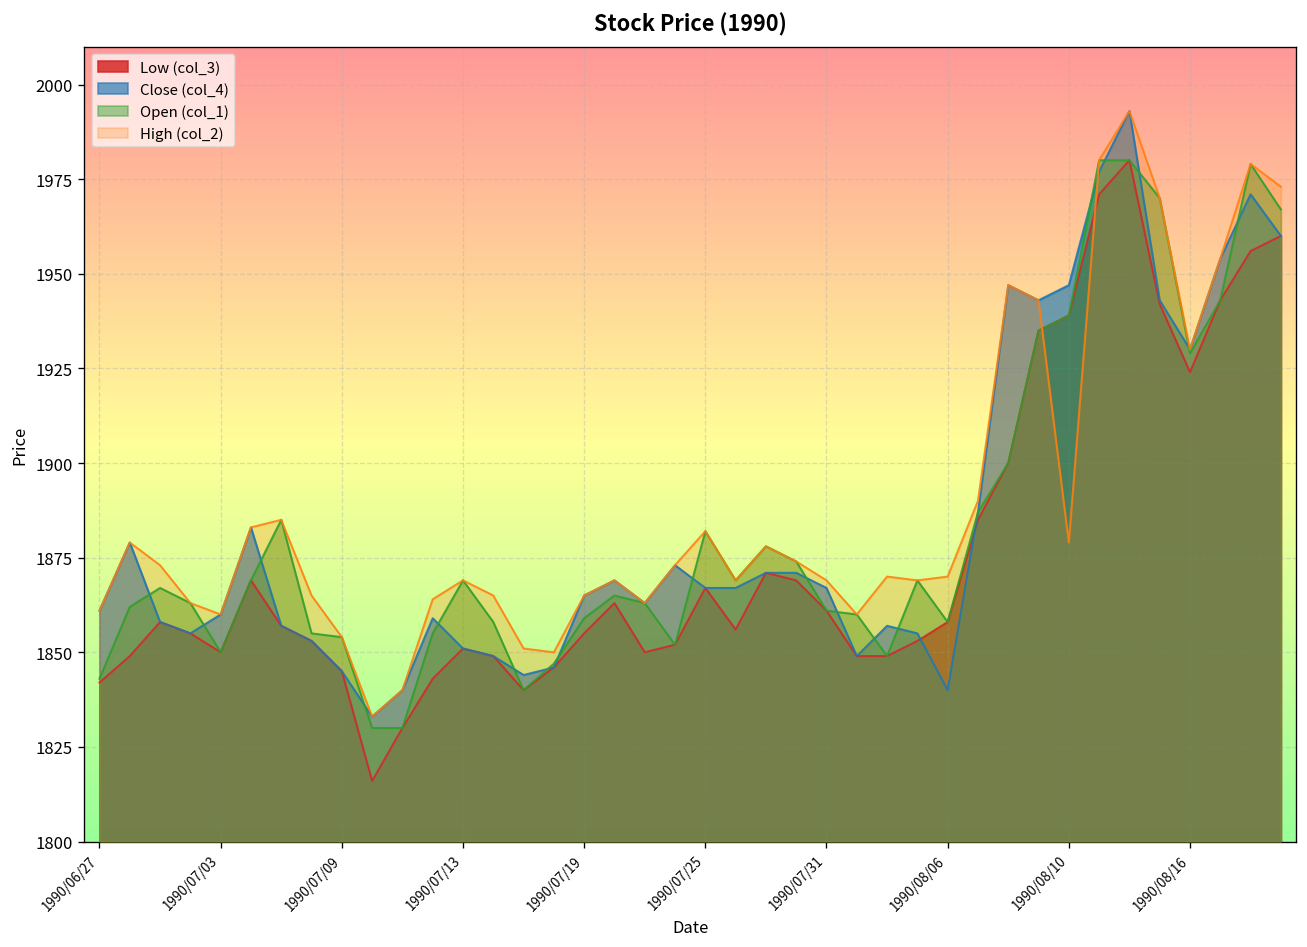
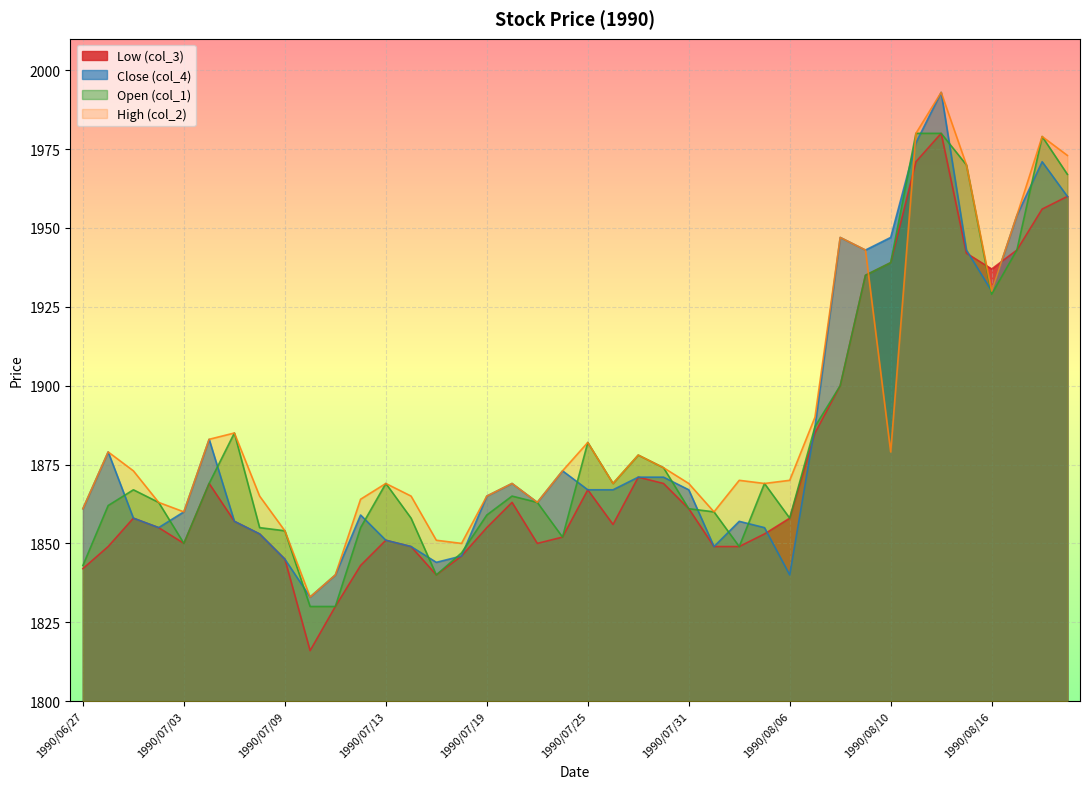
  {
    "Low (col_3)": {
      "1990/06/27": 1842,
      "1990/07/19": 1855,
-     "1990/08/16": 1924
+     "1990/08/16": 1937
    },
    "Close (col_4)": {
      "1990/07/31": 1867,
      "1990/08/06": 1840,
      "1990/08/10": 1947
    },
    "Open (col_1)": {
      "1990/06/27": 1843,
      "1990/07/19": 1859,
      "1990/08/16": 1929
    },
    "High (col_2)": {
      "1990/07/31": 1869,
      "1990/08/06": 1870,
      "1990/08/10": 1879
    }
  }
